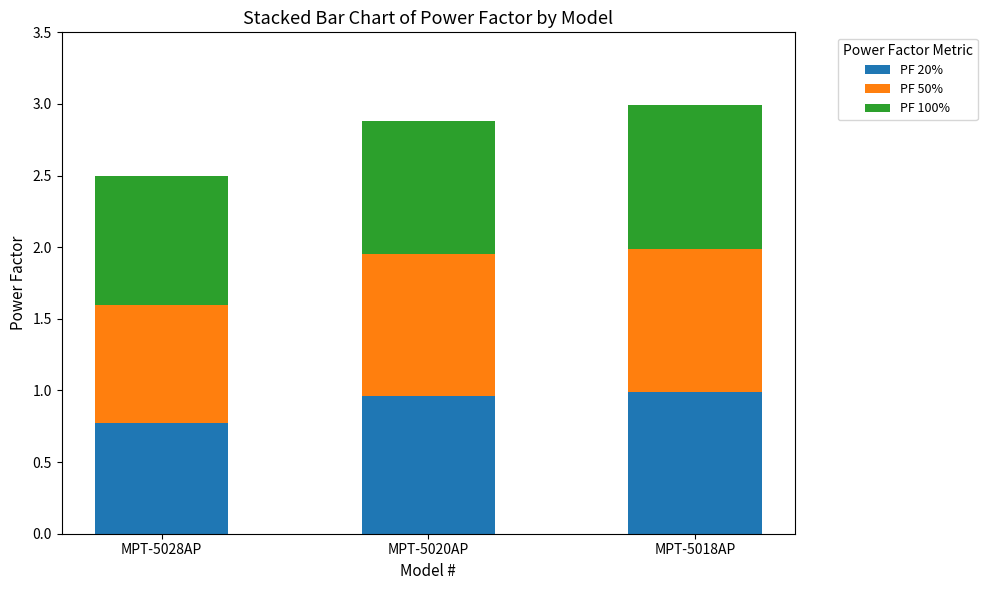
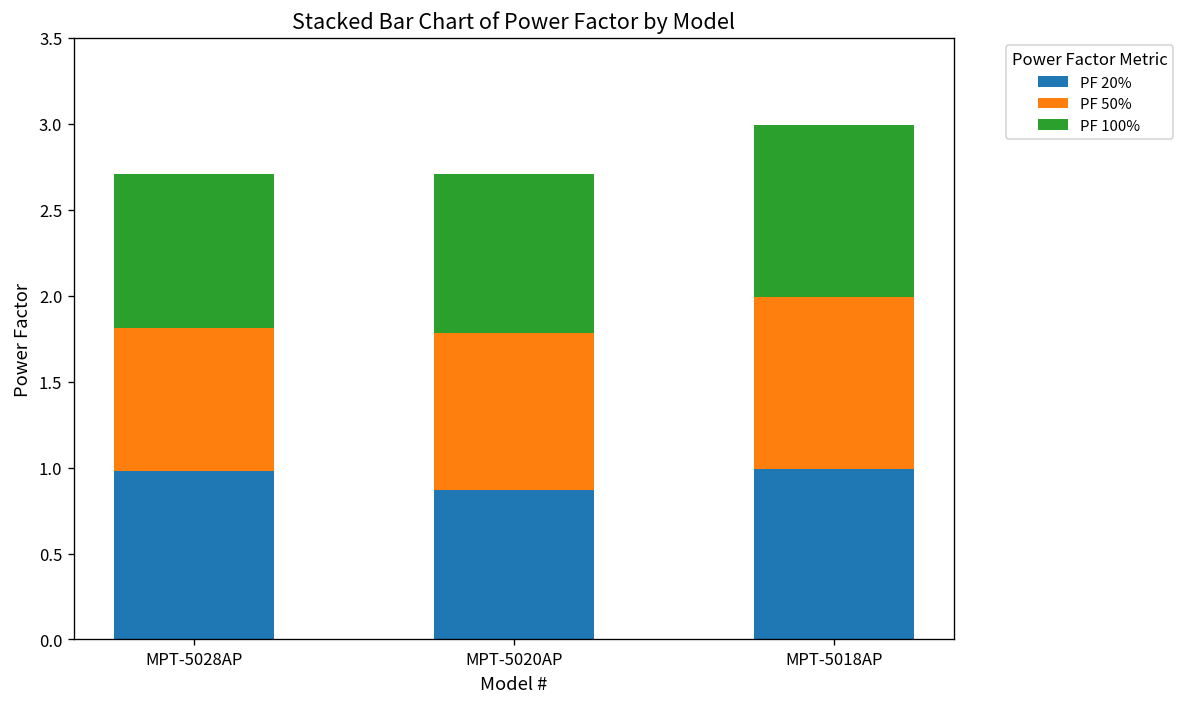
  {
    "PF 20%": {
-     "MPT-5028AP": 0.77,
-     "MPT-5020AP": 0.96,
+     "MPT-5028AP": 0.98,
+     "MPT-5020AP": 0.87,
      "MPT-5018AP": 0.99
    },
    "PF 50%": {
      "MPT-5028AP": 0.83,
-     "MPT-5020AP": 0.99,
+     "MPT-5020AP": 0.91,
      "MPT-5018AP": 1.00
    },
    "PF 100%": {
      "MPT-5028AP": 0.90,
      "MPT-5020AP": 0.93,
      "MPT-5018AP": 1.00
    }
  }
